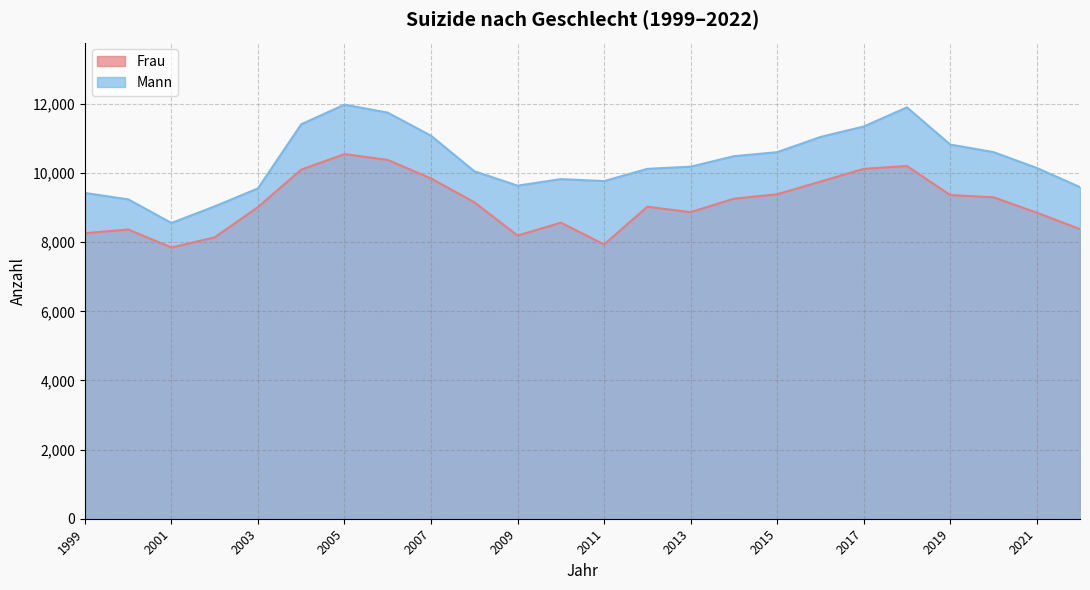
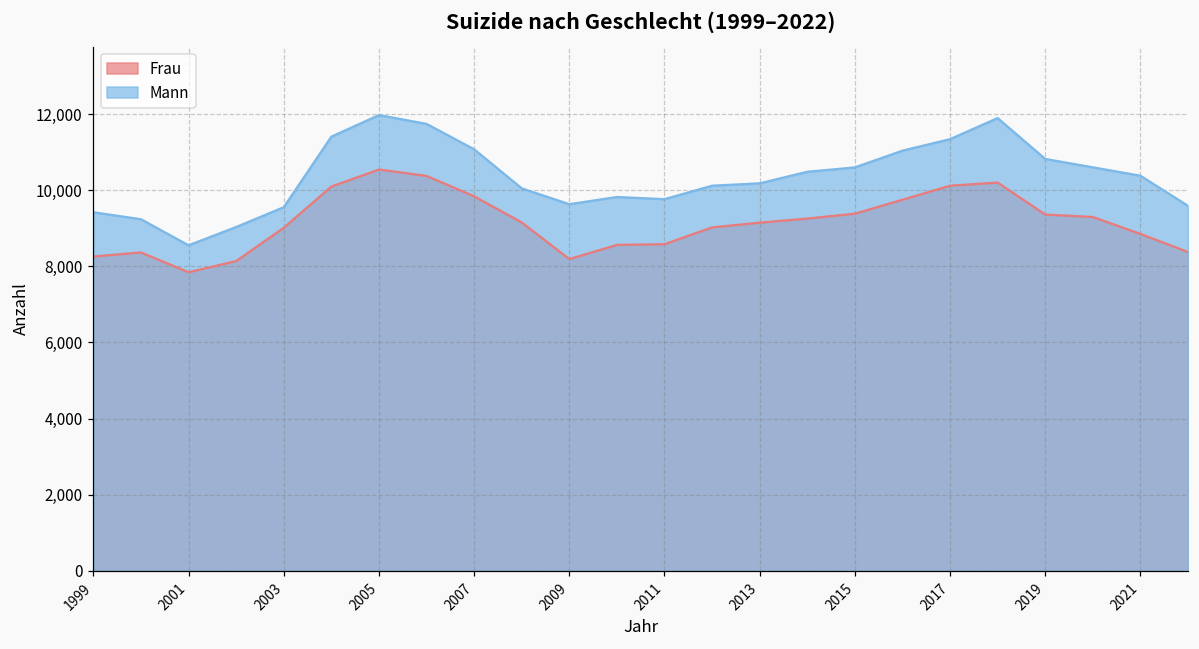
  {
    "Frau": {
      "1999": "8,300",
      "2001": "7,800",
      "2003": "9,000",
      "2005": "10,500",
      "2007": "9,800",
      "2009": "8,200",
-     "2011": "7,900",
-     "2013": "8,900",
+     "2011": "8,600",
+     "2013": "9,200",
      "2015": "9,400",
      "2017": "10,100",
      "2019": "9,400",
      "2021": "8,900"
    },
    "Mann": {
      "1999": "9,400",
      "2001": "8,600",
      "2003": "9,600",
      "2005": "12,000",
      "2007": "11,100",
      "2009": "9,600",
      "2011": "9,800",
      "2013": "10,200",
      "2015": "10,600",
      "2017": "11,300",
      "2019": "10,800",
-     "2021": "10,200"
+     "2021": "10,400"
    }
  }
